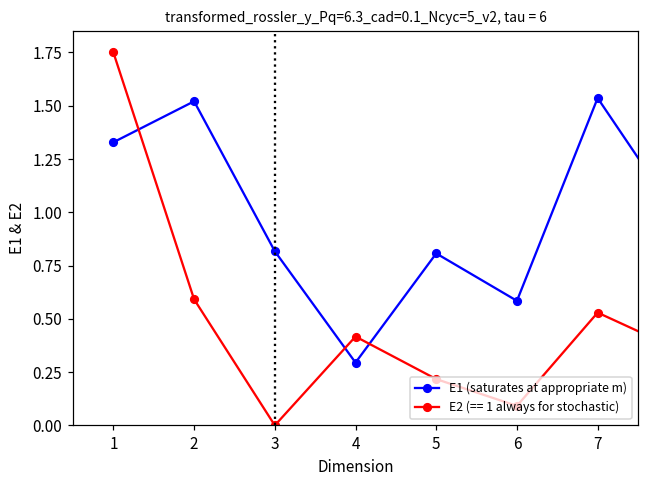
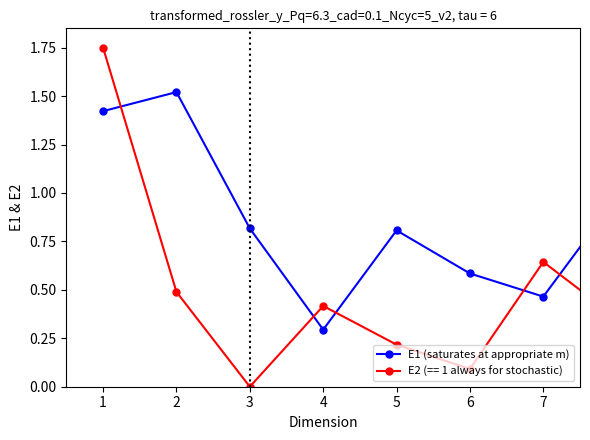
  {
    "E1 (saturates at appropriate m)": {
-     "1": 1.33,
+     "1": 1.42,
      "2": 1.52,
      "3": 0.82,
      "4": 0.29,
      "5": 0.81,
      "6": 0.58,
-     "7": 1.54
+     "7": 0.47
    },
    "E2 (== 1 always for stochastic)": {
      "1": 1.75,
-     "2": 0.59,
+     "2": 0.49,
      "3": 0.00,
      "4": 0.42,
      "5": 0.22,
-     "7": 0.53
+     "7": 0.64
    }
  }
